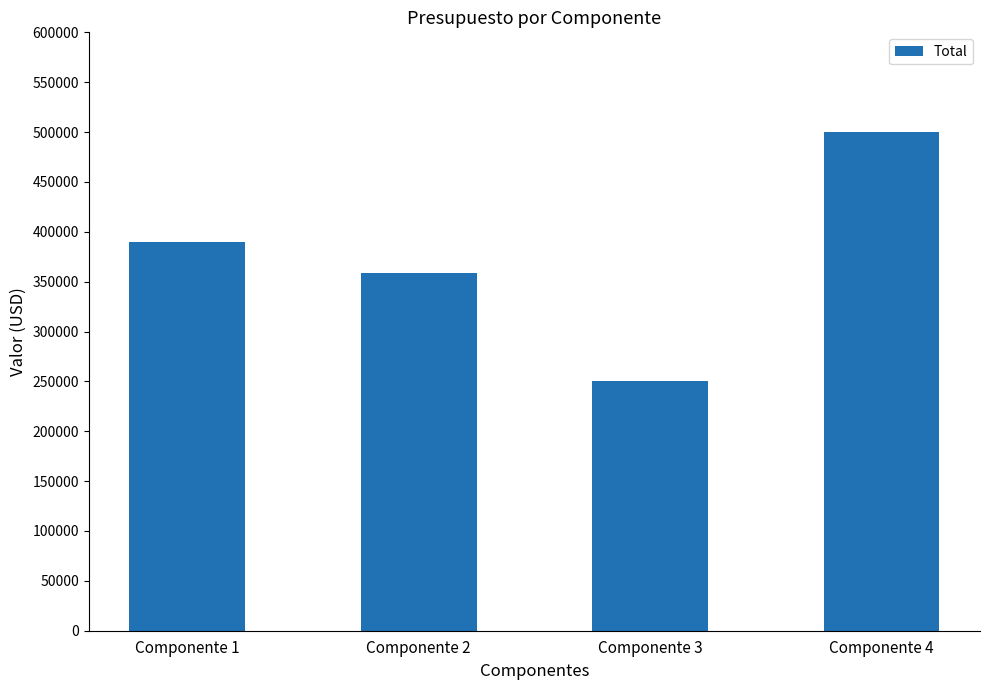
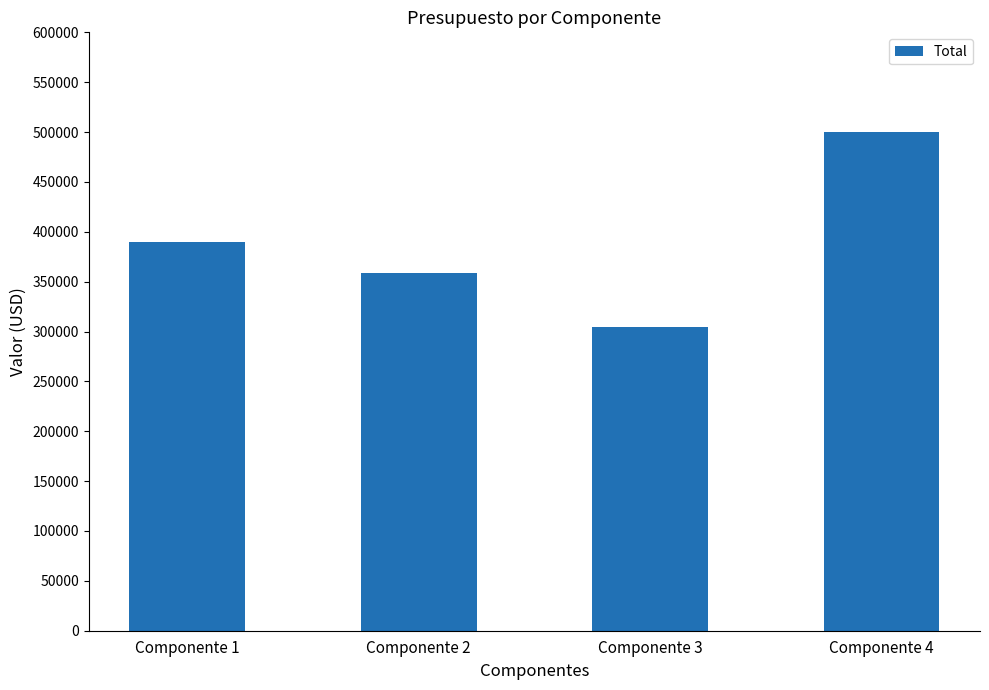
  {
    "Componente 1": 390000,
    "Componente 2": 360000,
-   "Componente 3": 250000,
+   "Componente 3": 300000,
    "Componente 4": 500000
  }
